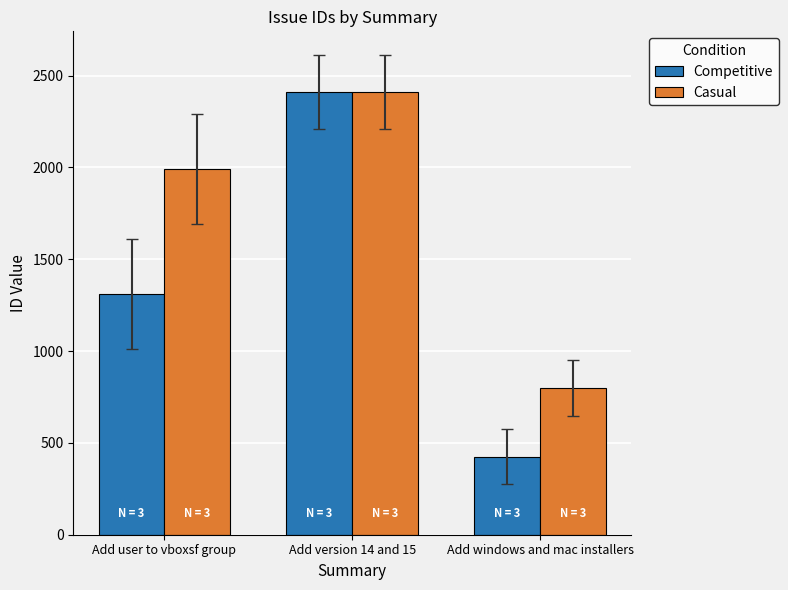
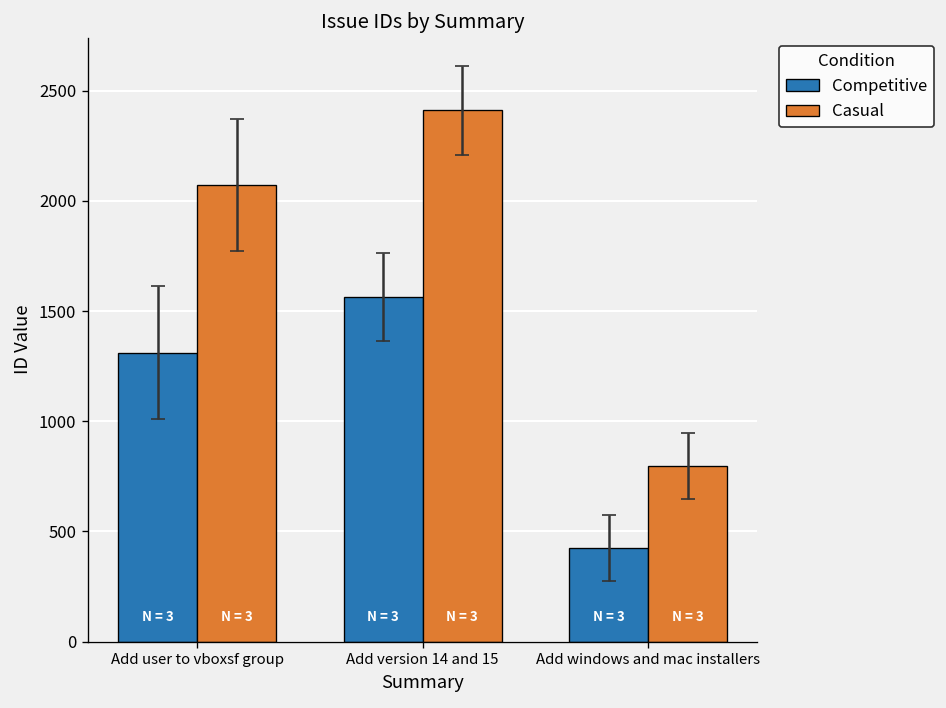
  {
    "Competitive": {
-     "Add version 14 and 15": 2410
+     "Add version 14 and 15": 1560
    },
    "Casual": {
-     "Add user to vboxsf group": 1990
+     "Add user to vboxsf group": 2070
    }
  }
